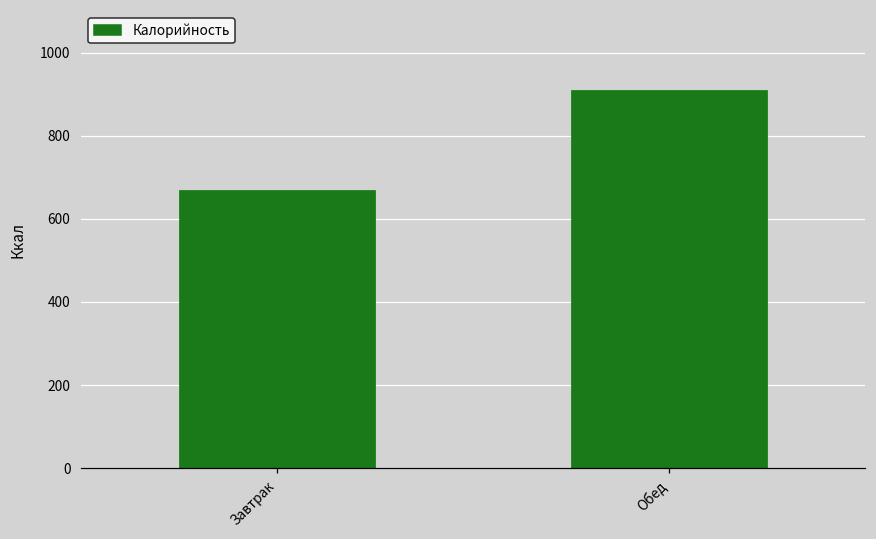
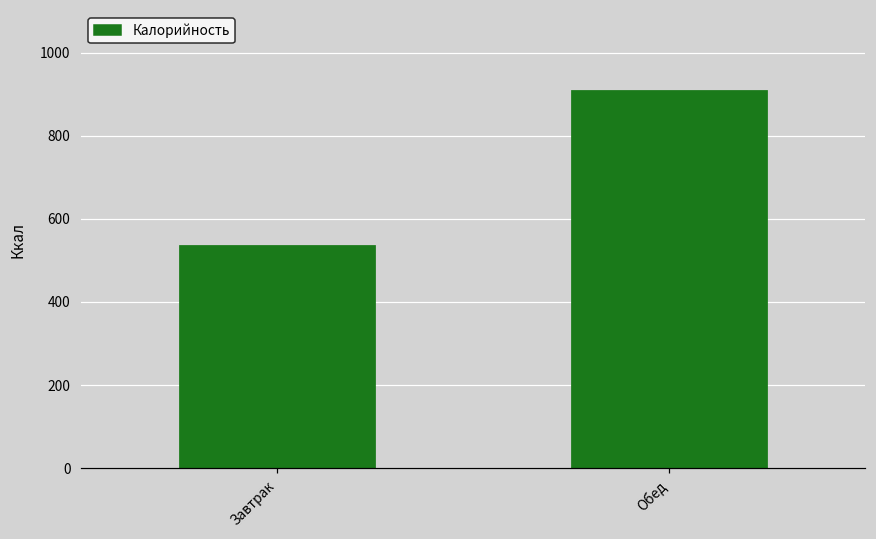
  {
-   "Завтрак": 670,
+   "Завтрак": 540,
    "Обед": 910
  }
